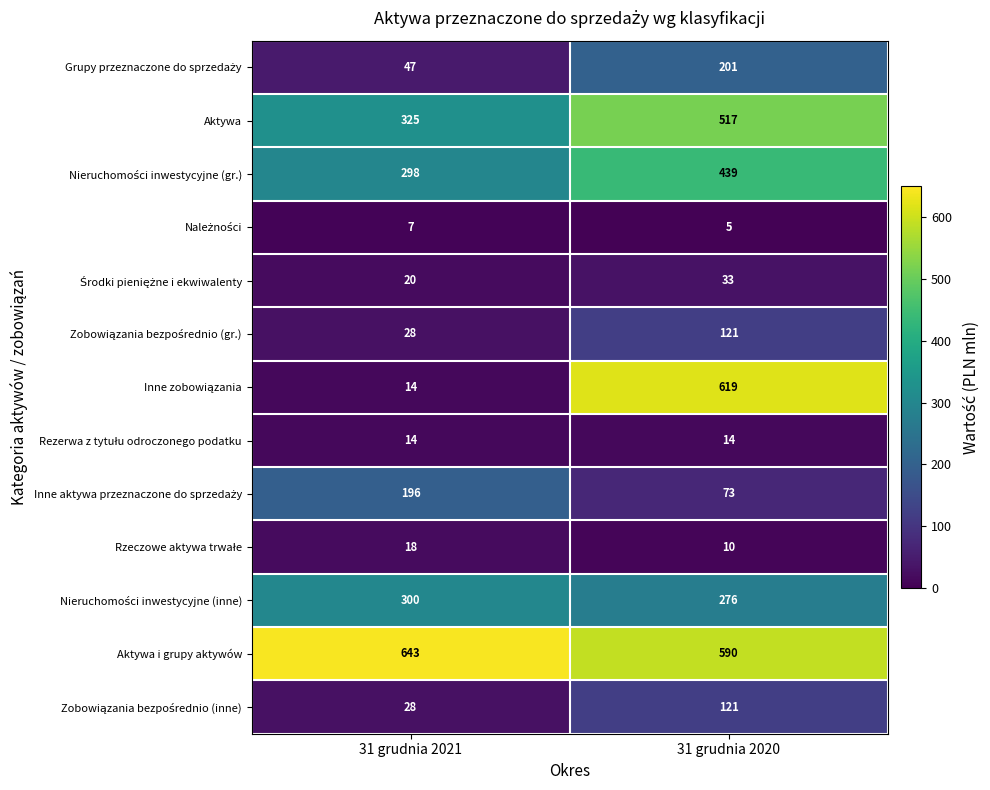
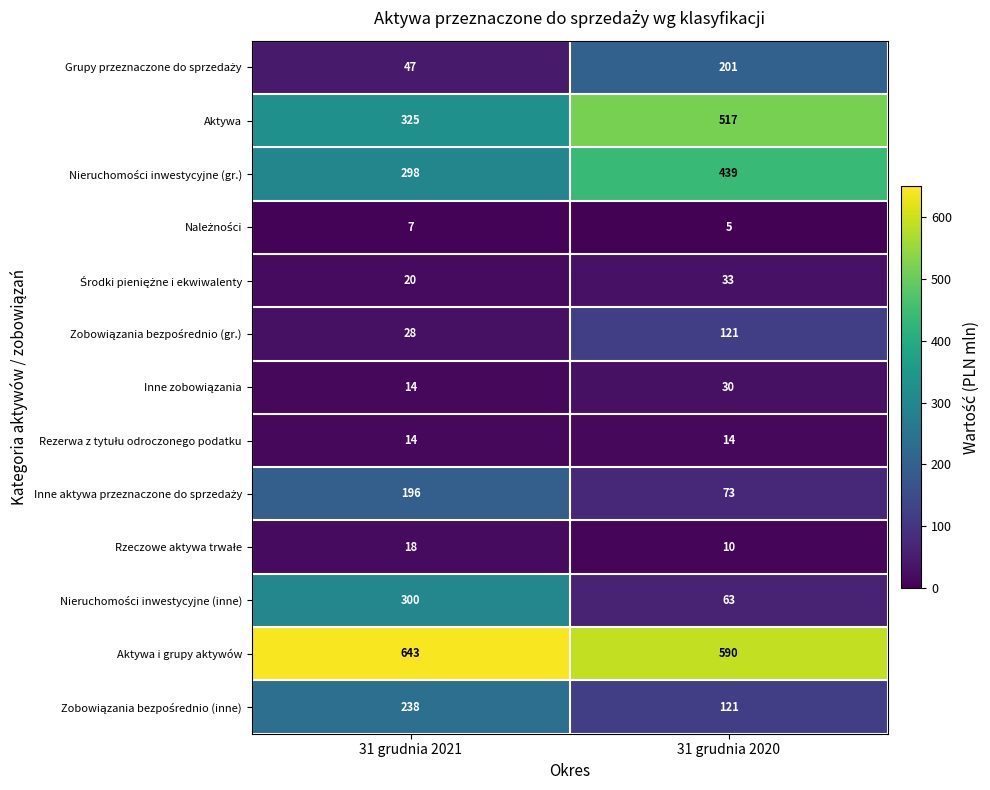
  {
    "Grupy przeznaczone do sprzedaży": {
      "31 grudnia 2021": 47,
      "31 grudnia 2020": 201
    },
    "Aktywa": {
      "31 grudnia 2021": 325,
      "31 grudnia 2020": 517
    },
    "Nieruchomości inwestycyjne (gr.)": {
      "31 grudnia 2021": 298,
      "31 grudnia 2020": 439
    },
    "Należności": {
      "31 grudnia 2021": 7,
      "31 grudnia 2020": 5
    },
    "Środki pieniężne i ekwiwalenty": {
      "31 grudnia 2021": 20,
      "31 grudnia 2020": 33
    },
    "Zobowiązania bezpośrednio (gr.)": {
      "31 grudnia 2021": 28,
      "31 grudnia 2020": 121
    },
    "Inne zobowiązania": {
      "31 grudnia 2021": 14,
-     "31 grudnia 2020": 619
+     "31 grudnia 2020": 30
    },
    "Rezerwa z tytułu odroczonego podatku": {
      "31 grudnia 2021": 14,
      "31 grudnia 2020": 14
    },
    "Inne aktywa przeznaczone do sprzedaży": {
      "31 grudnia 2021": 196,
      "31 grudnia 2020": 73
    },
    "Rzeczowe aktywa trwałe": {
      "31 grudnia 2021": 18,
      "31 grudnia 2020": 10
    },
    "Nieruchomości inwestycyjne (inne)": {
      "31 grudnia 2021": 300,
-     "31 grudnia 2020": 276
+     "31 grudnia 2020": 63
    },
    "Aktywa i grupy aktywów": {
      "31 grudnia 2021": 643,
      "31 grudnia 2020": 590
    },
    "Zobowiązania bezpośrednio (inne)": {
-     "31 grudnia 2021": 28,
+     "31 grudnia 2021": 238,
      "31 grudnia 2020": 121
    }
  }
